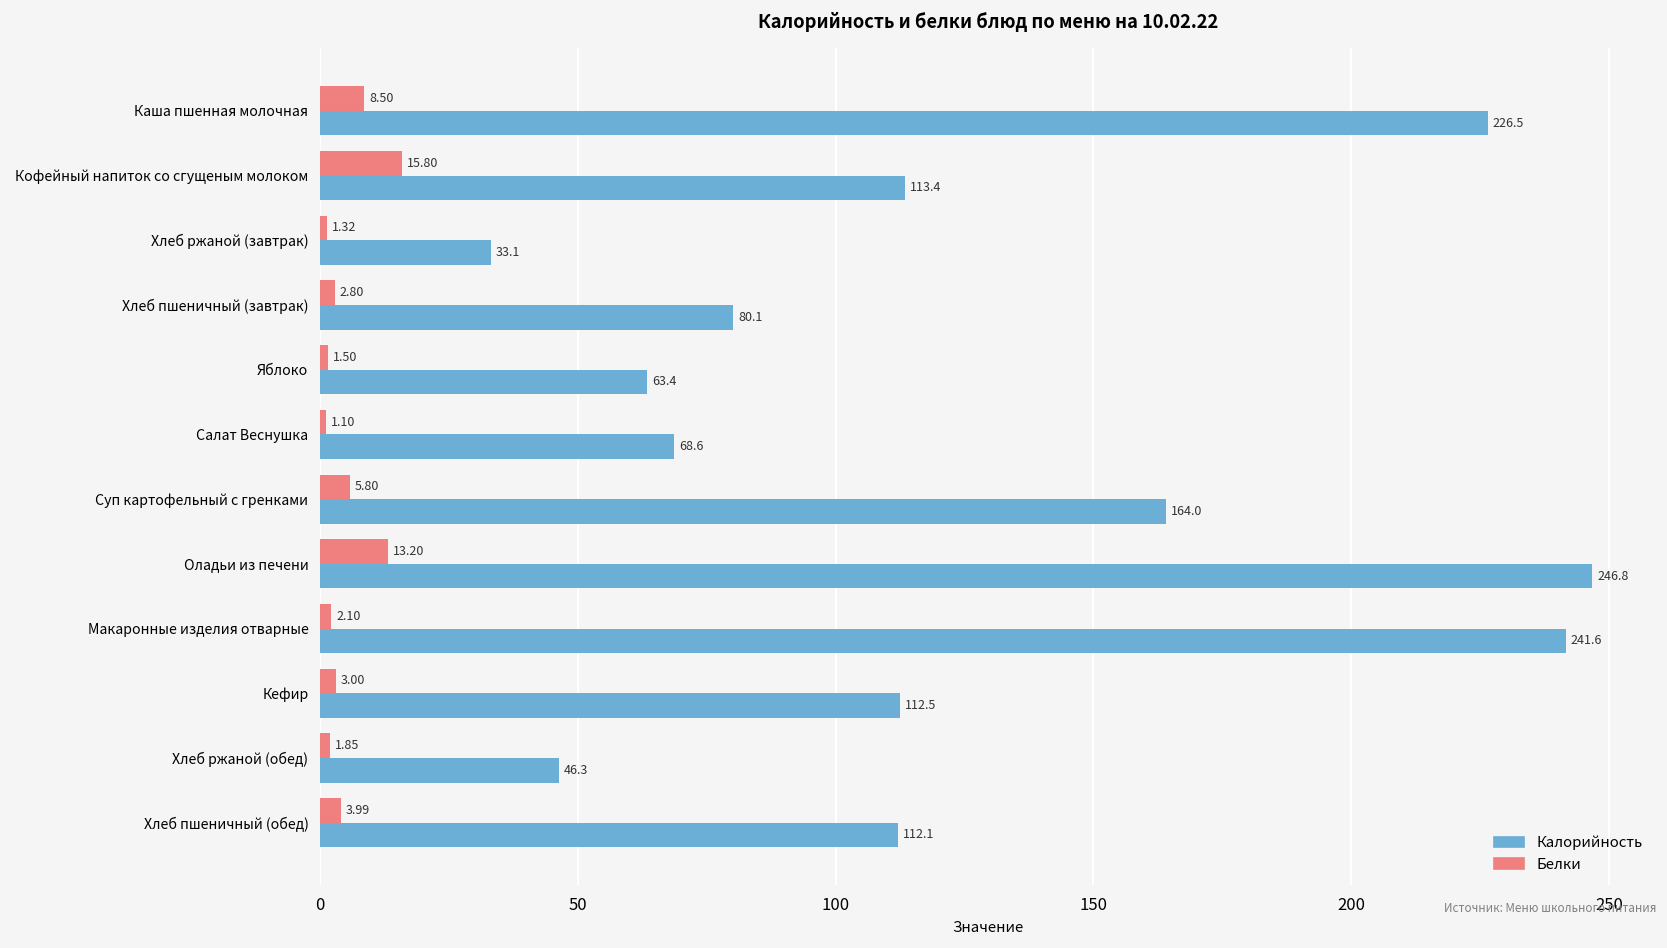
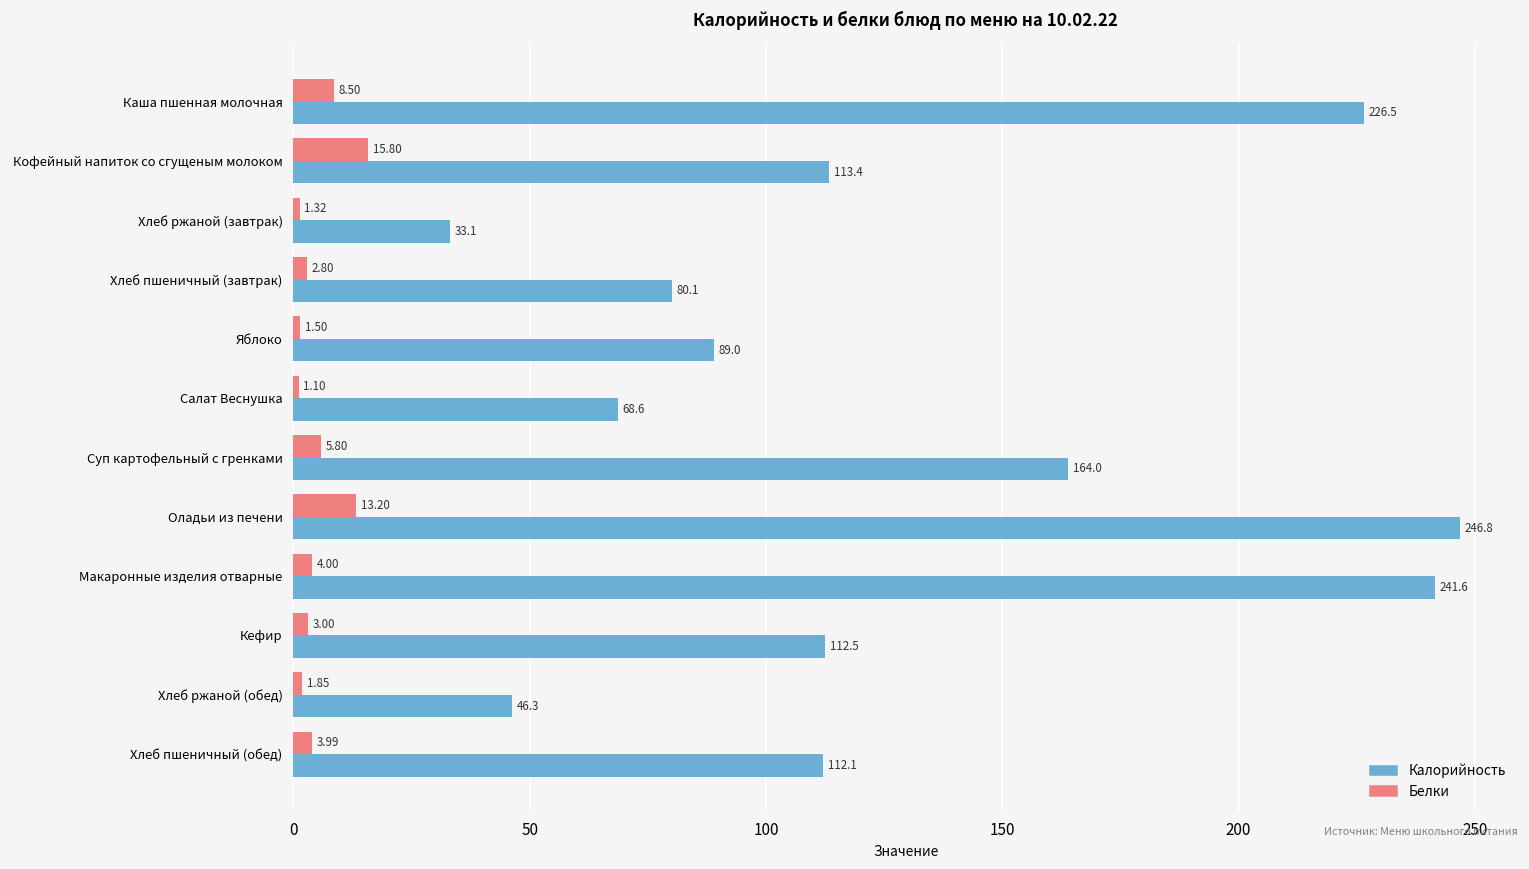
  {
    "Калорийность": {
      "Каша пшенная молочная": 226.5,
      "Кофейный напиток со сгущеным молоком": 113.4,
      "Хлеб ржаной (завтрак)": 33.1,
      "Хлеб пшеничный (завтрак)": 80.1,
-     "Яблоко": 63.4,
+     "Яблоко": 89.0,
      "Салат Веснушка": 68.6,
      "Суп картофельный с гренками": 164.0,
      "Оладьи из печени": 246.8,
      "Макаронные изделия отварные": 241.6,
      "Кефир": 112.5,
      "Хлеб ржаной (обед)": 46.3,
      "Хлеб пшеничный (обед)": 112.1
    },
    "Белки": {
      "Каша пшенная молочная": 8.50,
      "Кофейный напиток со сгущеным молоком": 15.80,
      "Хлеб ржаной (завтрак)": 1.32,
      "Хлеб пшеничный (завтрак)": 2.80,
      "Яблоко": 1.50,
      "Салат Веснушка": 1.10,
      "Суп картофельный с гренками": 5.80,
      "Оладьи из печени": 13.20,
-     "Макаронные изделия отварные": 2.10,
+     "Макаронные изделия отварные": 4.00,
      "Кефир": 3.00,
      "Хлеб ржаной (обед)": 1.85,
      "Хлеб пшеничный (обед)": 3.99
    }
  }
